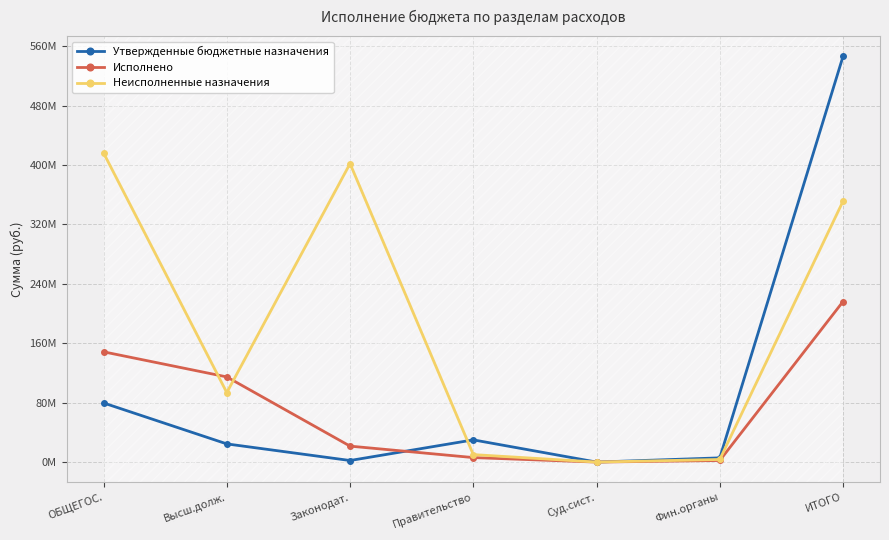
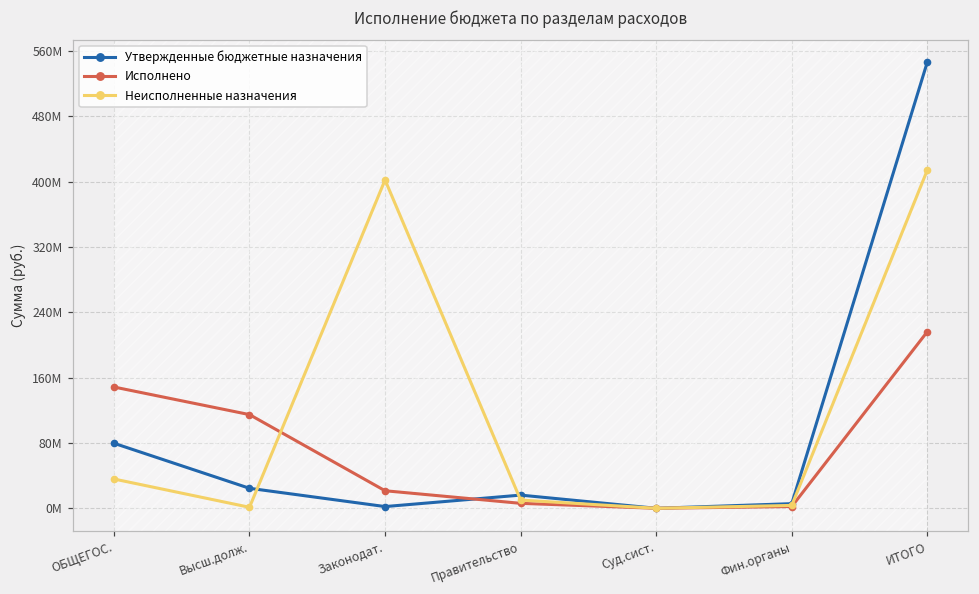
  {
    "Утвержденные бюджетные назначения": {
      "ОБЩЕГОС.": 80000000,
      "Высш.долж.": 20000000,
      "Законодат.": 0,
-     "Правительство": 30000000,
+     "Правительство": 20000000,
      "ИТОГО": 550000000
    },
    "Исполнено": {
      "ОБЩЕГОС.": 150000000,
      "Высш.долж.": 110000000,
      "Законодат.": 20000000,
      "Правительство": 10000000,
      "ИТОГО": 220000000
    },
    "Неисполненные назначения": {
-     "ОБЩЕГОС.": 420000000,
-     "Высш.долж.": 90000000,
+     "ОБЩЕГОС.": 40000000,
+     "Высш.долж.": 0,
      "Законодат.": 400000000,
      "Правительство": 10000000,
-     "ИТОГО": 350000000
+     "ИТОГО": 410000000
    }
  }
